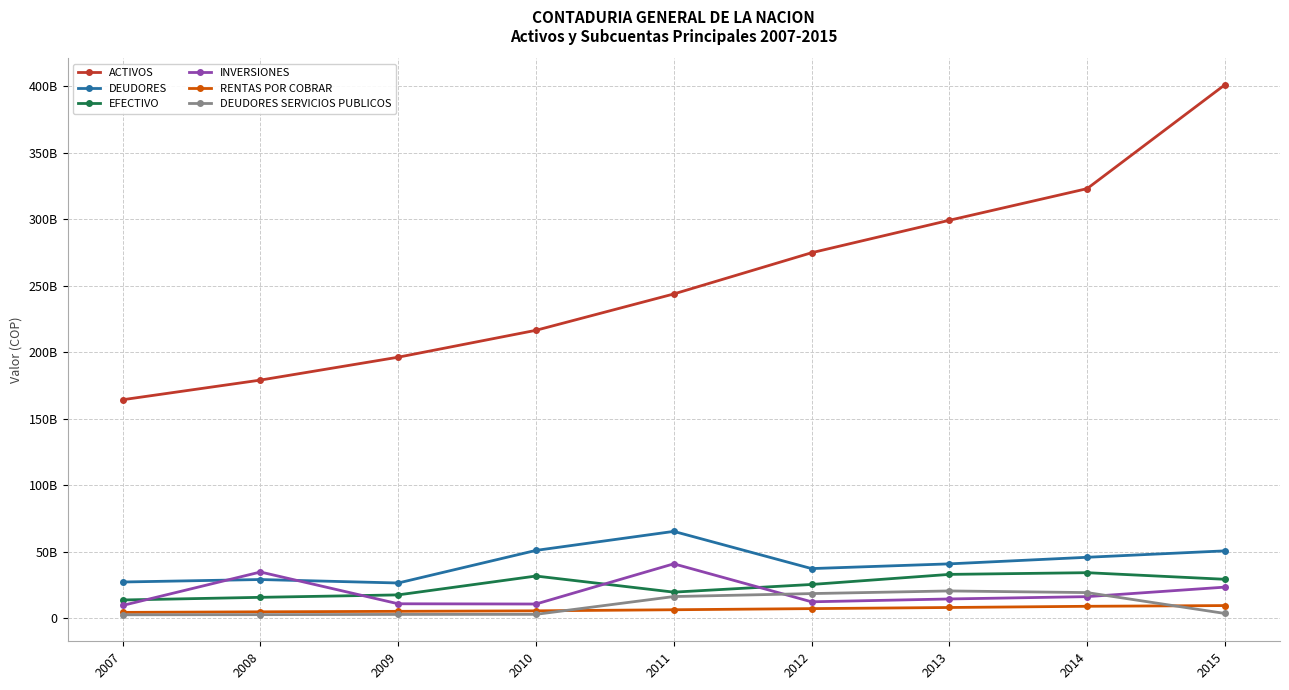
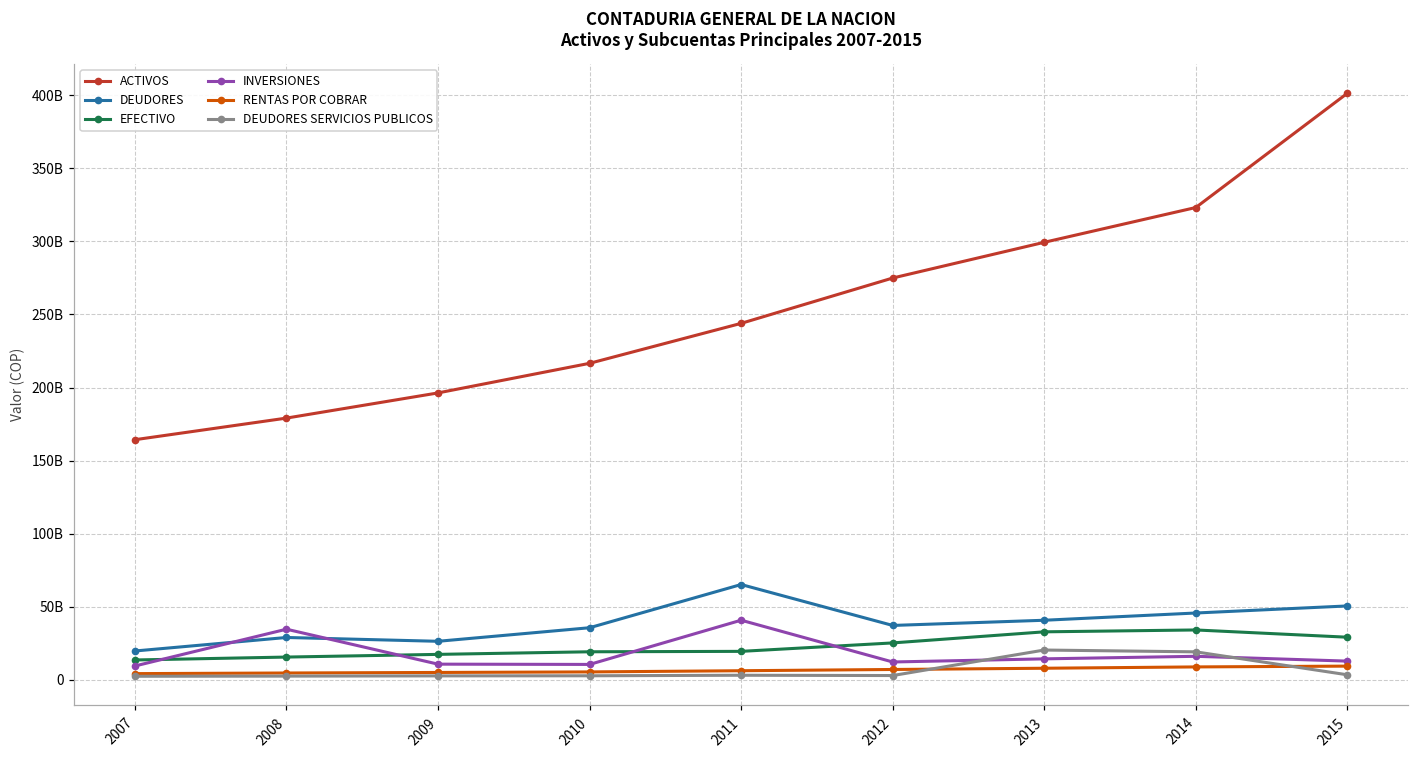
  {
    "DEUDORES": {
-     "2007": 27000000000,
+     "2007": 20000000000,
      "2008": 29000000000,
      "2009": 26000000000,
-     "2010": 51000000000,
+     "2010": 36000000000,
      "2011": 65000000000,
      "2012": 37000000000,
      "2013": 41000000000,
      "2014": 46000000000,
      "2015": 51000000000
    },
    "EFECTIVO": {
      "2007": 14000000000,
      "2008": 16000000000,
      "2009": 17000000000,
-     "2010": 32000000000,
+     "2010": 19000000000,
      "2011": 20000000000,
      "2012": 25000000000,
      "2013": 33000000000,
      "2014": 34000000000,
      "2015": 29000000000
    },
    "INVERSIONES": {
      "2007": 10000000000,
      "2008": 35000000000,
      "2009": 11000000000,
      "2010": 11000000000,
      "2011": 41000000000,
      "2012": 12000000000,
      "2013": 14000000000,
      "2014": 16000000000,
-     "2015": 23000000000
+     "2015": 13000000000
    },
    "DEUDORES SERVICIOS PUBLICOS": {
      "2008": 3000000000,
      "2009": 3000000000,
      "2010": 3000000000,
-     "2011": 16000000000,
-     "2012": 18000000000,
+     "2011": 3000000000,
+     "2012": 3000000000,
      "2013": 20000000000,
      "2014": 19000000000,
      "2015": 4000000000
    }
  }
